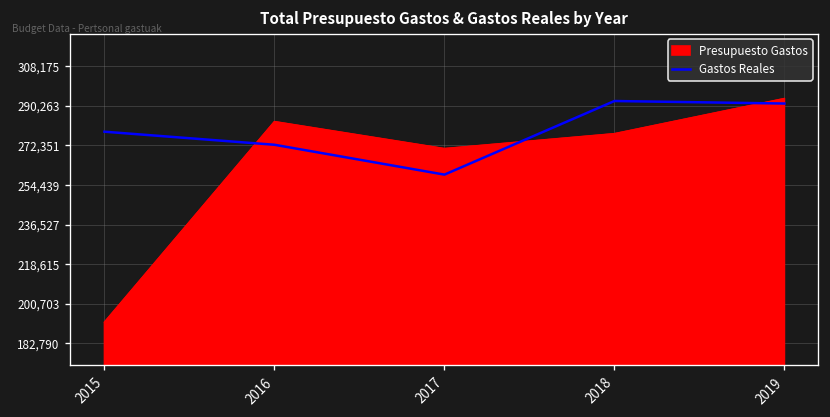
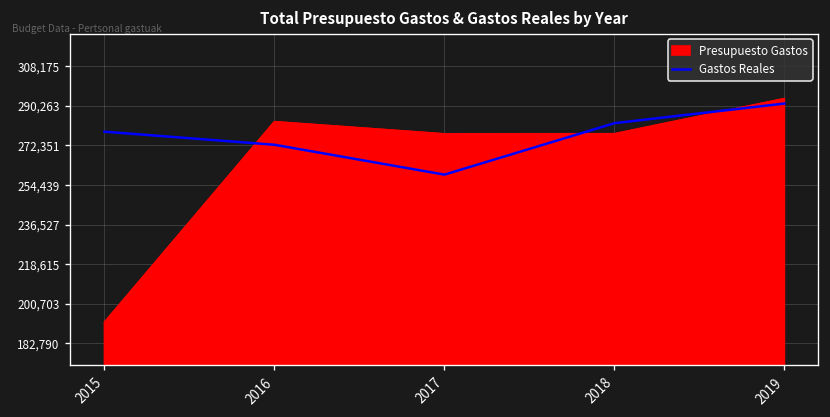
  {
    "Presupuesto Gastos": {
      "2015": "192,000",
      "2016": "283,000",
-     "2017": "271,000",
+     "2017": "278,000",
      "2018": "278,000",
      "2019": "294,000"
    },
    "Gastos Reales": {
      "2015": "279,000",
      "2016": "273,000",
      "2017": "259,000",
-     "2018": "292,000",
+     "2018": "282,000",
      "2019": "291,000"
    }
  }
